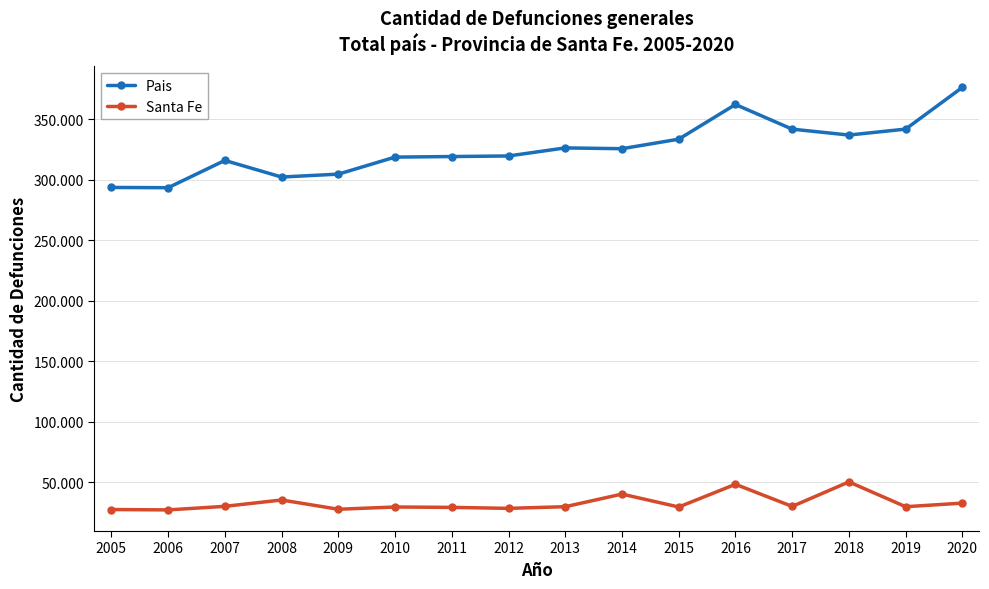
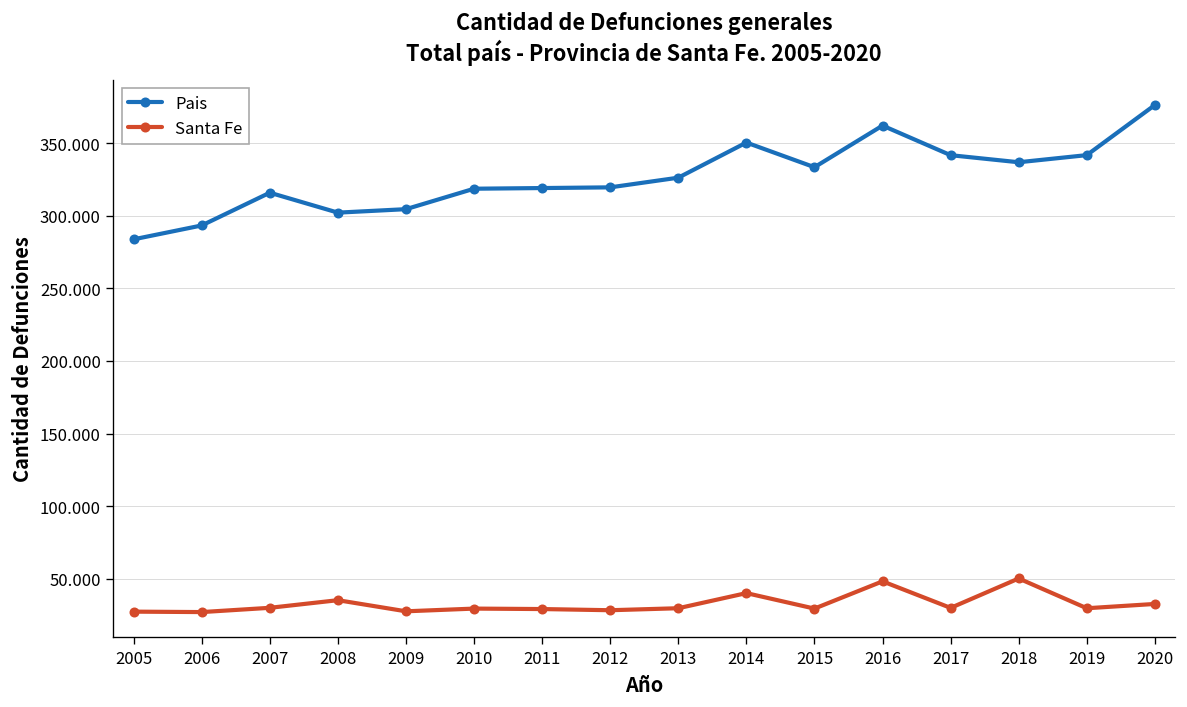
  {
    "Pais": {
-     "2005": 294,
+     "2005": 284,
      "2006": 293,
      "2007": 316,
      "2008": 302,
      "2009": 305,
      "2010": 319,
      "2011": 319,
      "2012": 320,
      "2013": 326,
-     "2014": 326,
+     "2014": 350,
      "2015": 333,
      "2016": 362,
      "2017": 342,
      "2018": 337,
      "2019": 342,
      "2020": 376
    },
    "Santa Fe": {
      "2005": 27,
      "2006": 27,
      "2007": 30,
      "2008": 35,
      "2009": 28,
      "2010": 30,
      "2011": 29,
      "2012": 28,
      "2013": 30,
      "2014": 40,
      "2015": 30,
      "2016": 48,
      "2017": 30,
      "2018": 50,
      "2019": 30,
      "2020": 33
    }
  }
